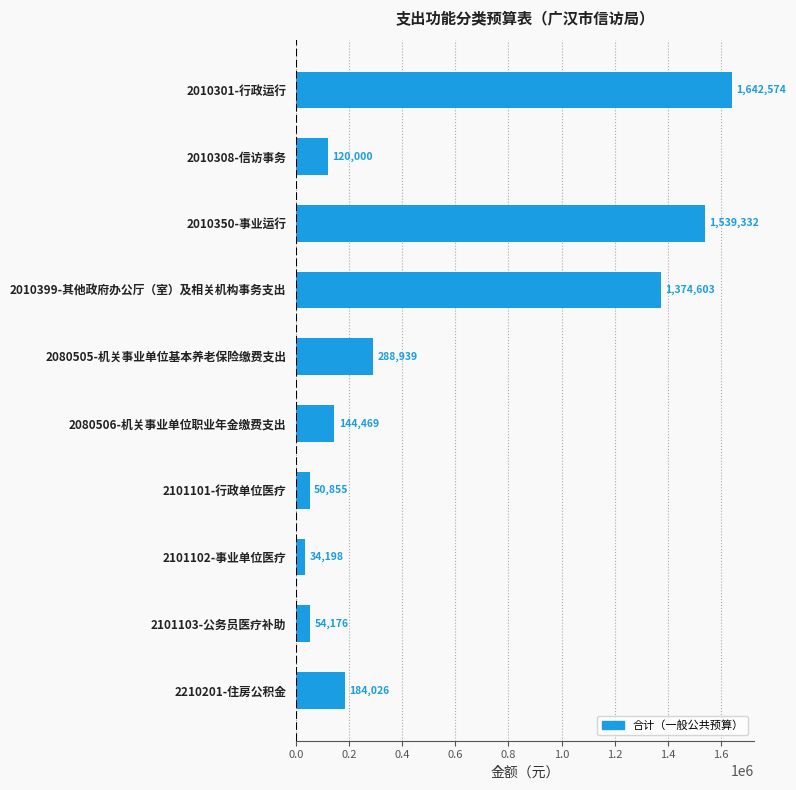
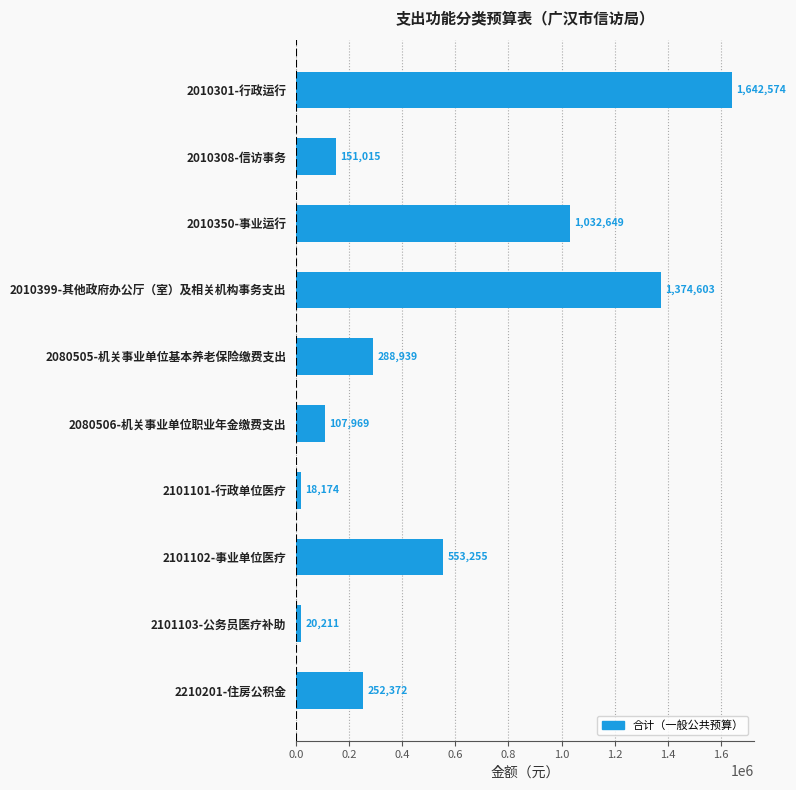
  {
    "2010301-行政运行": "1,642,574",
-   "2010308-信访事务": "120,000",
-   "2010350-事业运行": "1,539,332",
+   "2010308-信访事务": "151,015",
+   "2010350-事业运行": "1,032,649",
    "2010399-其他政府办公厅（室）及相关机构事务支出": "1,374,603",
    "2080505-机关事业单位基本养老保险缴费支出": "288,939",
-   "2080506-机关事业单位职业年金缴费支出": "144,469",
-   "2101101-行政单位医疗": "50,855",
-   "2101102-事业单位医疗": "34,198",
-   "2101103-公务员医疗补助": "54,176",
-   "2210201-住房公积金": "184,026"
+   "2080506-机关事业单位职业年金缴费支出": "107,969",
+   "2101101-行政单位医疗": "18,174",
+   "2101102-事业单位医疗": "553,255",
+   "2101103-公务员医疗补助": "20,211",
+   "2210201-住房公积金": "252,372"
  }
